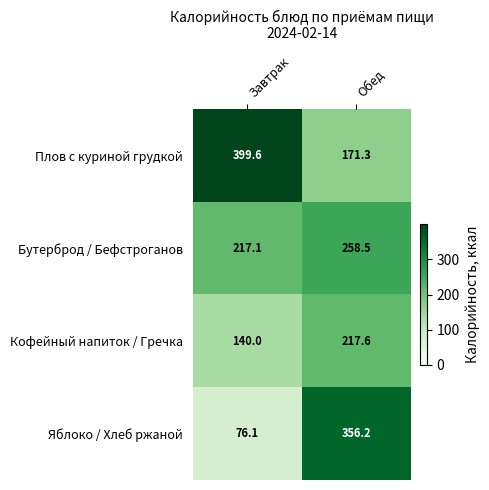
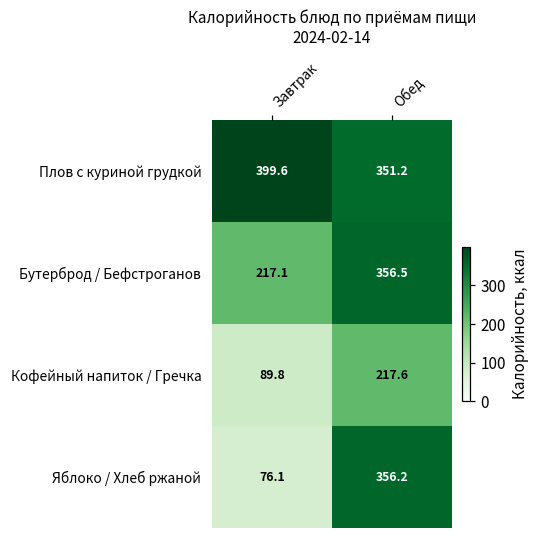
  {
    "Плов с куриной грудкой": {
      "Завтрак": 399.6,
-     "Обед": 171.3
+     "Обед": 351.2
    },
    "Бутерброд / Бефстроганов": {
      "Завтрак": 217.1,
-     "Обед": 258.5
+     "Обед": 356.5
    },
    "Кофейный напиток / Гречка": {
-     "Завтрак": 140.0,
+     "Завтрак": 89.8,
      "Обед": 217.6
    },
    "Яблоко / Хлеб ржаной": {
      "Завтрак": 76.1,
      "Обед": 356.2
    }
  }
